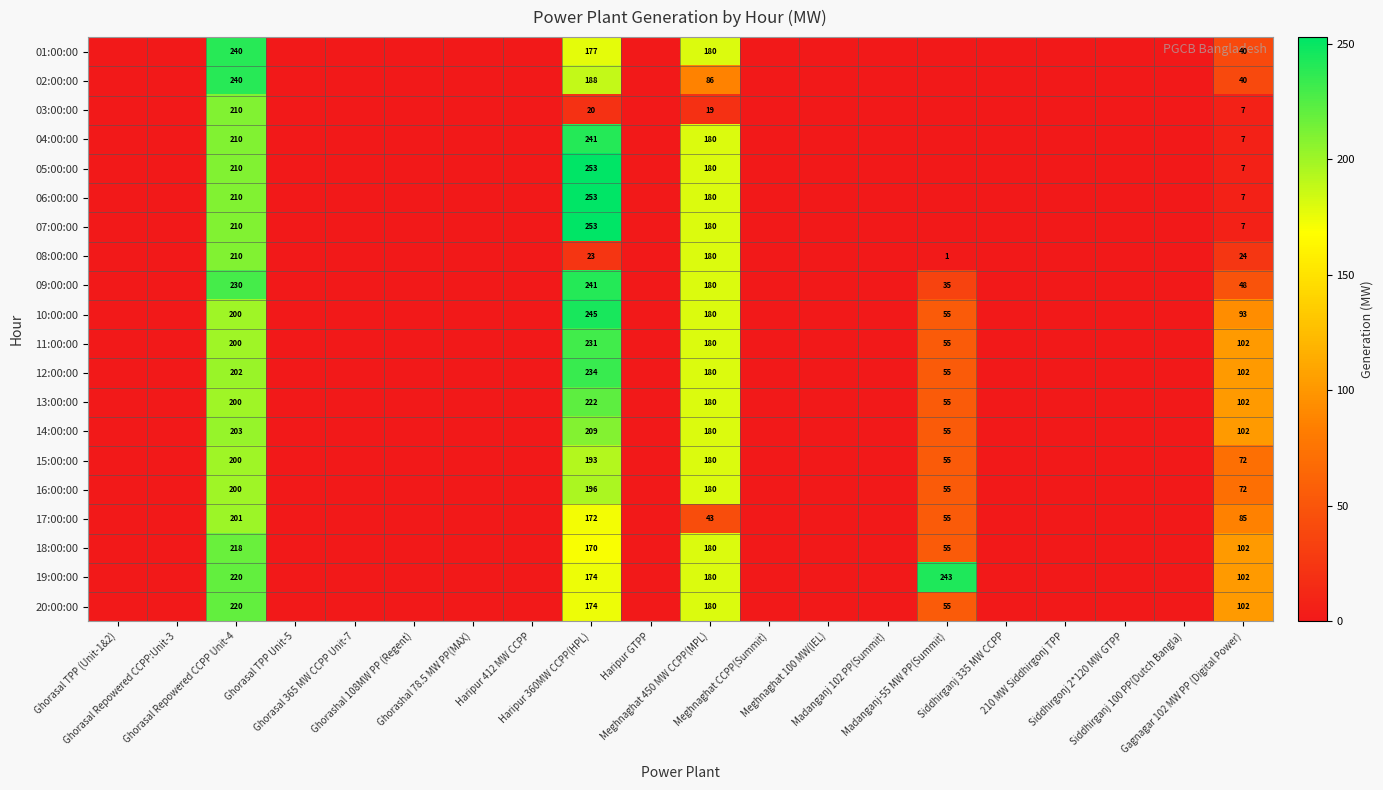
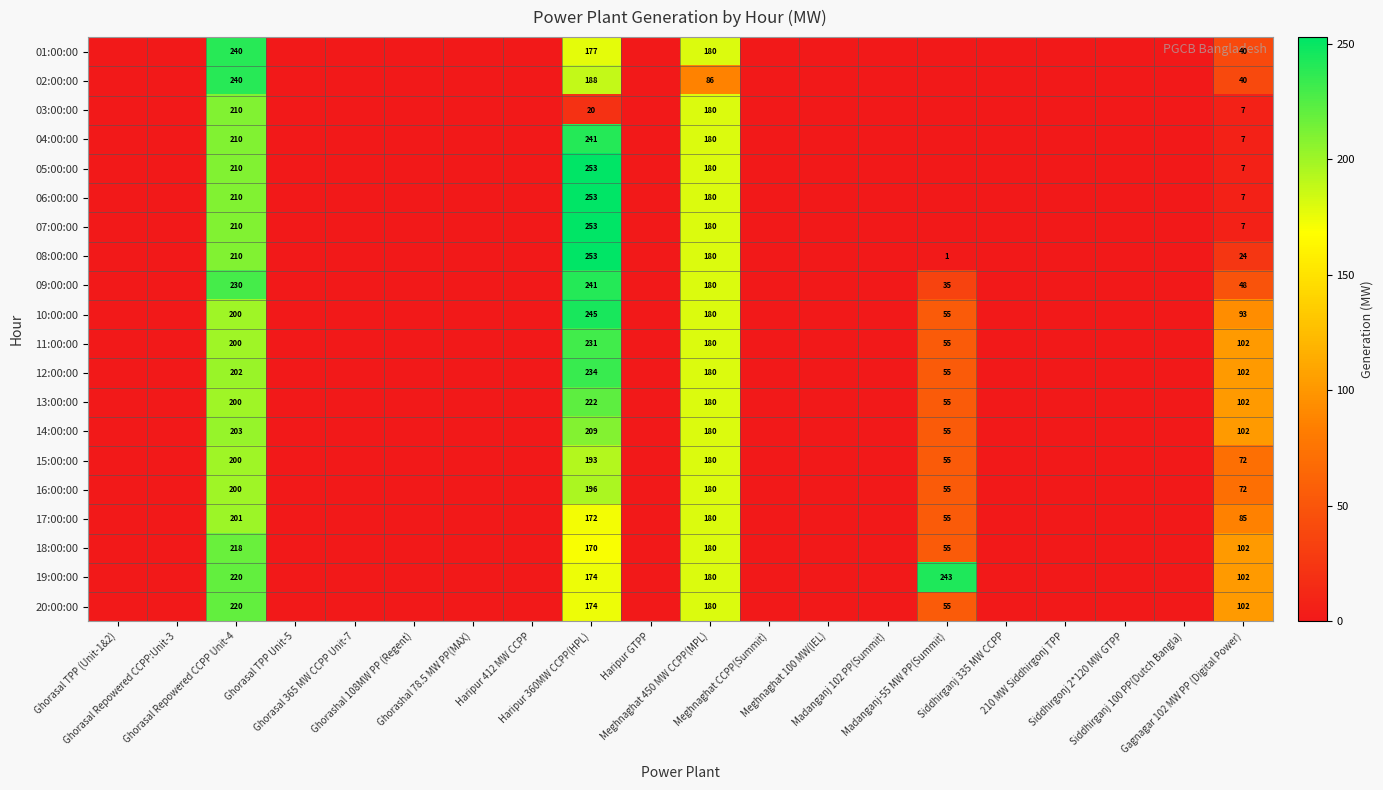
  {
    "01:00:00": {
      "Ghorasal Repowered CCPP Unit-4": 240,
      "Haripur 360MW CCPP(HPL)": 177,
      "Meghnaghat 450 MW CCPP(MPL)": 180
    },
    "02:00:00": {
      "Ghorasal Repowered CCPP Unit-4": 240,
      "Haripur 360MW CCPP(HPL)": 188,
      "Meghnaghat 450 MW CCPP(MPL)": 86,
      "Gagnagar 102 MW PP (Digital Power)": 40
    },
    "03:00:00": {
      "Ghorasal Repowered CCPP Unit-4": 210,
      "Haripur 360MW CCPP(HPL)": 20,
-     "Meghnaghat 450 MW CCPP(MPL)": 19,
+     "Meghnaghat 450 MW CCPP(MPL)": 180,
      "Gagnagar 102 MW PP (Digital Power)": 7
    },
    "04:00:00": {
      "Ghorasal Repowered CCPP Unit-4": 210,
      "Haripur 360MW CCPP(HPL)": 241,
      "Meghnaghat 450 MW CCPP(MPL)": 180,
      "Gagnagar 102 MW PP (Digital Power)": 7
    },
    "05:00:00": {
      "Ghorasal Repowered CCPP Unit-4": 210,
      "Haripur 360MW CCPP(HPL)": 253,
      "Meghnaghat 450 MW CCPP(MPL)": 180,
      "Gagnagar 102 MW PP (Digital Power)": 7
    },
    "06:00:00": {
      "Ghorasal Repowered CCPP Unit-4": 210,
      "Haripur 360MW CCPP(HPL)": 253,
      "Meghnaghat 450 MW CCPP(MPL)": 180,
      "Gagnagar 102 MW PP (Digital Power)": 7
    },
    "07:00:00": {
      "Ghorasal Repowered CCPP Unit-4": 210,
      "Haripur 360MW CCPP(HPL)": 253,
      "Meghnaghat 450 MW CCPP(MPL)": 180,
      "Gagnagar 102 MW PP (Digital Power)": 7
    },
    "08:00:00": {
      "Ghorasal Repowered CCPP Unit-4": 210,
-     "Haripur 360MW CCPP(HPL)": 23,
+     "Haripur 360MW CCPP(HPL)": 253,
      "Meghnaghat 450 MW CCPP(MPL)": 180,
      "Madanganj-55 MW PP(Summit)": 1,
      "Gagnagar 102 MW PP (Digital Power)": 24
    },
    "09:00:00": {
      "Ghorasal Repowered CCPP Unit-4": 230,
      "Haripur 360MW CCPP(HPL)": 241,
      "Meghnaghat 450 MW CCPP(MPL)": 180,
      "Madanganj-55 MW PP(Summit)": 35,
      "Gagnagar 102 MW PP (Digital Power)": 48
    },
    "10:00:00": {
      "Ghorasal Repowered CCPP Unit-4": 200,
      "Haripur 360MW CCPP(HPL)": 245,
      "Meghnaghat 450 MW CCPP(MPL)": 180,
      "Madanganj-55 MW PP(Summit)": 55,
      "Gagnagar 102 MW PP (Digital Power)": 93
    },
    "11:00:00": {
      "Ghorasal Repowered CCPP Unit-4": 200,
      "Haripur 360MW CCPP(HPL)": 231,
      "Meghnaghat 450 MW CCPP(MPL)": 180,
      "Madanganj-55 MW PP(Summit)": 55,
      "Gagnagar 102 MW PP (Digital Power)": 102
    },
    "12:00:00": {
      "Ghorasal Repowered CCPP Unit-4": 202,
      "Haripur 360MW CCPP(HPL)": 234,
      "Meghnaghat 450 MW CCPP(MPL)": 180,
      "Madanganj-55 MW PP(Summit)": 55,
      "Gagnagar 102 MW PP (Digital Power)": 102
    },
    "13:00:00": {
      "Ghorasal Repowered CCPP Unit-4": 200,
      "Haripur 360MW CCPP(HPL)": 222,
      "Meghnaghat 450 MW CCPP(MPL)": 180,
      "Madanganj-55 MW PP(Summit)": 55,
      "Gagnagar 102 MW PP (Digital Power)": 102
    },
    "14:00:00": {
      "Ghorasal Repowered CCPP Unit-4": 203,
      "Haripur 360MW CCPP(HPL)": 209,
      "Meghnaghat 450 MW CCPP(MPL)": 180,
      "Madanganj-55 MW PP(Summit)": 55,
      "Gagnagar 102 MW PP (Digital Power)": 102
    },
    "15:00:00": {
      "Ghorasal Repowered CCPP Unit-4": 200,
      "Haripur 360MW CCPP(HPL)": 193,
      "Meghnaghat 450 MW CCPP(MPL)": 180,
      "Madanganj-55 MW PP(Summit)": 55,
      "Gagnagar 102 MW PP (Digital Power)": 72
    },
    "16:00:00": {
      "Ghorasal Repowered CCPP Unit-4": 200,
      "Haripur 360MW CCPP(HPL)": 196,
      "Meghnaghat 450 MW CCPP(MPL)": 180,
      "Madanganj-55 MW PP(Summit)": 55,
      "Gagnagar 102 MW PP (Digital Power)": 72
    },
    "17:00:00": {
      "Ghorasal Repowered CCPP Unit-4": 201,
      "Haripur 360MW CCPP(HPL)": 172,
-     "Meghnaghat 450 MW CCPP(MPL)": 43,
+     "Meghnaghat 450 MW CCPP(MPL)": 180,
      "Madanganj-55 MW PP(Summit)": 55,
      "Gagnagar 102 MW PP (Digital Power)": 85
    },
    "18:00:00": {
      "Ghorasal Repowered CCPP Unit-4": 218,
      "Haripur 360MW CCPP(HPL)": 170,
      "Meghnaghat 450 MW CCPP(MPL)": 180,
      "Madanganj-55 MW PP(Summit)": 55,
      "Gagnagar 102 MW PP (Digital Power)": 102
    },
    "19:00:00": {
      "Ghorasal Repowered CCPP Unit-4": 220,
      "Haripur 360MW CCPP(HPL)": 174,
      "Meghnaghat 450 MW CCPP(MPL)": 180,
      "Madanganj-55 MW PP(Summit)": 243,
      "Gagnagar 102 MW PP (Digital Power)": 102
    },
    "20:00:00": {
      "Ghorasal Repowered CCPP Unit-4": 220,
      "Haripur 360MW CCPP(HPL)": 174,
      "Meghnaghat 450 MW CCPP(MPL)": 180,
      "Madanganj-55 MW PP(Summit)": 55,
      "Gagnagar 102 MW PP (Digital Power)": 102
    }
  }
